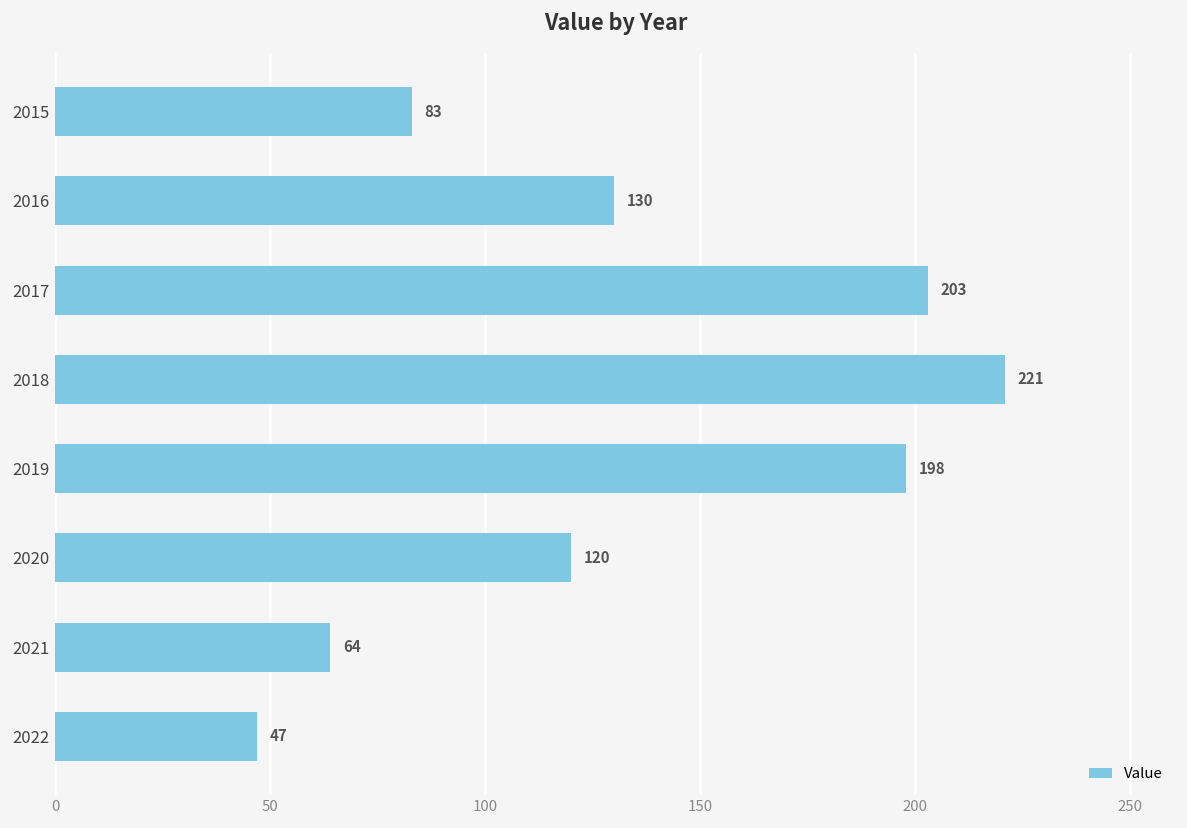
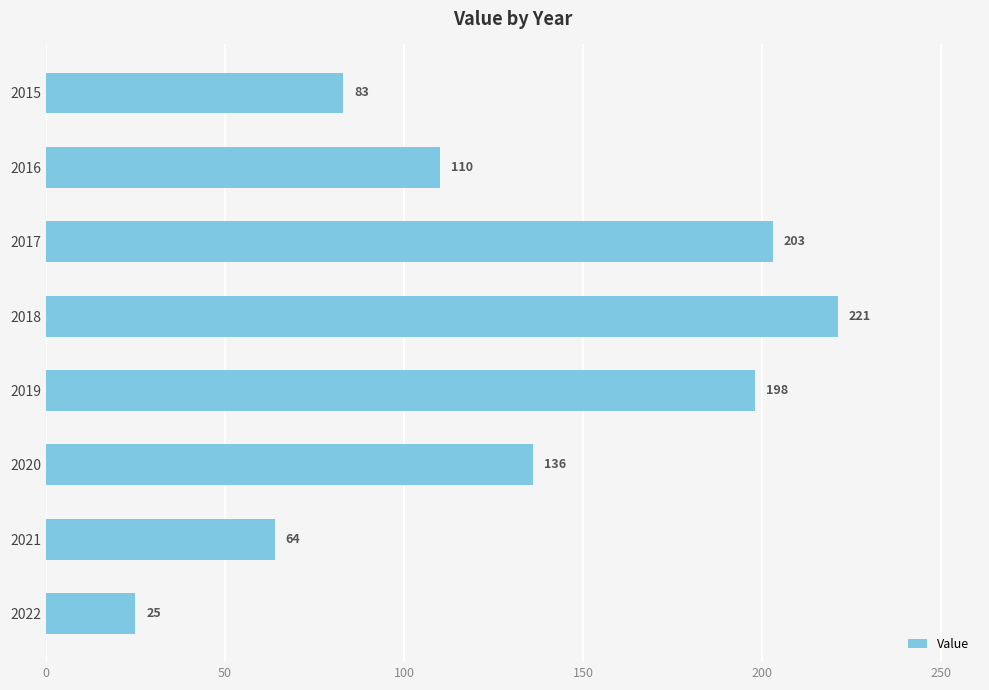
  {
    "2015": 83,
-   "2016": 130,
+   "2016": 110,
    "2017": 203,
    "2018": 221,
    "2019": 198,
-   "2020": 120,
+   "2020": 136,
    "2021": 64,
-   "2022": 47
+   "2022": 25
  }
